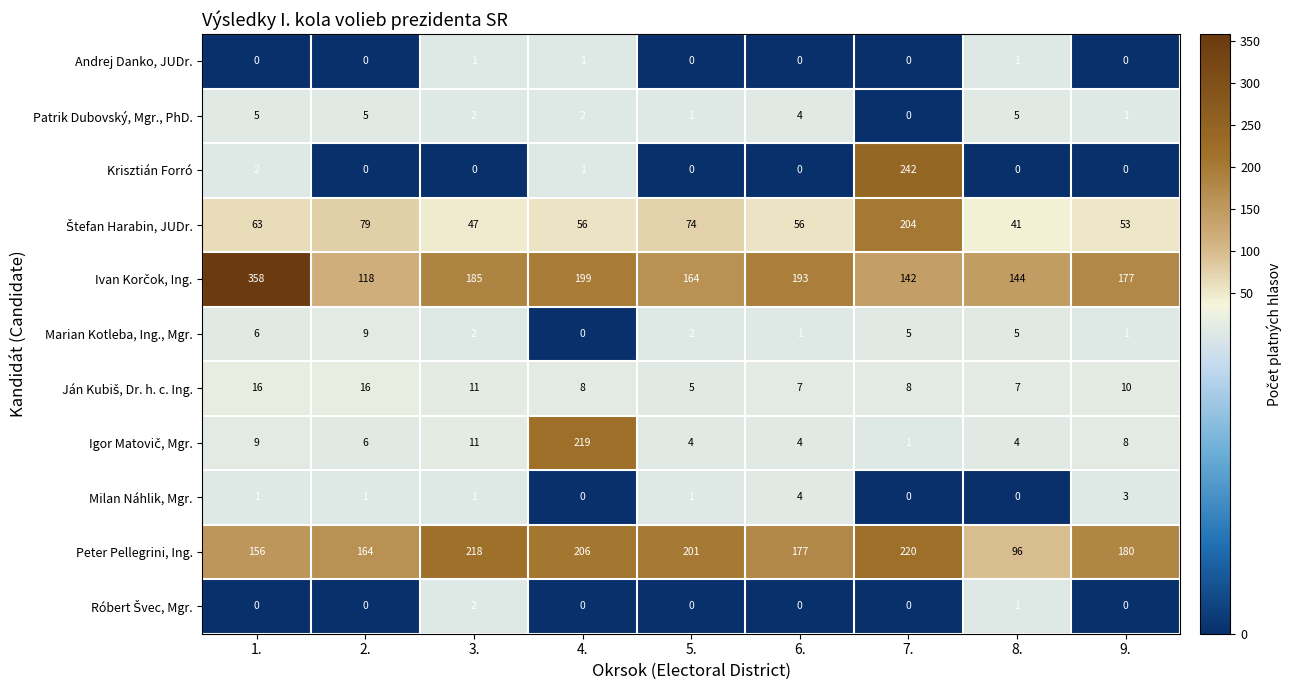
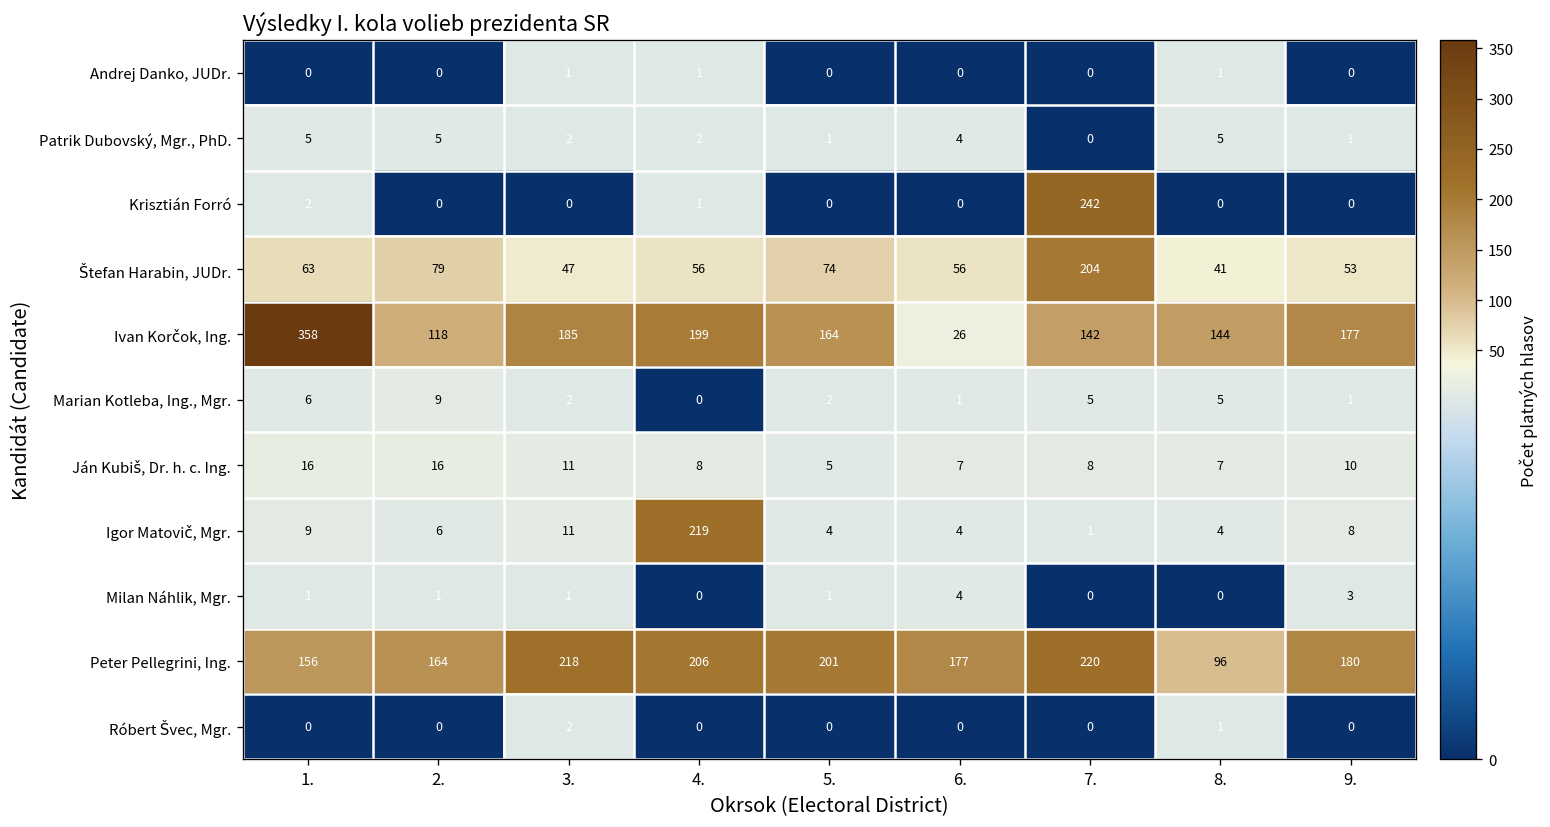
  {
    "Andrej Danko, JUDr.": {
      "1.": 0,
      "2.": 0,
      "5.": 0,
      "6.": 0,
      "7.": 0,
      "9.": 0
    },
    "Patrik Dubovský, Mgr., PhD.": {
      "1.": 5,
      "2.": 5,
      "6.": 4,
      "7.": 0,
      "8.": 5
    },
    "Krisztián Forró": {
      "2.": 0,
      "3.": 0,
      "5.": 0,
      "6.": 0,
      "7.": 242,
      "8.": 0,
      "9.": 0
    },
    "Štefan Harabin, JUDr.": {
      "1.": 63,
      "2.": 79,
      "3.": 47,
      "4.": 56,
      "5.": 74,
      "6.": 56,
      "7.": 204,
      "8.": 41,
      "9.": 53
    },
    "Ivan Korčok, Ing.": {
      "1.": 358,
      "2.": 118,
      "3.": 185,
      "4.": 199,
      "5.": 164,
-     "6.": 193,
+     "6.": 26,
      "7.": 142,
      "8.": 144,
      "9.": 177
    },
    "Marian Kotleba, Ing., Mgr.": {
      "1.": 6,
      "2.": 9,
      "4.": 0,
      "7.": 5,
      "8.": 5
    },
    "Ján Kubiš, Dr. h. c. Ing.": {
      "1.": 16,
      "2.": 16,
      "3.": 11,
      "4.": 8,
      "5.": 5,
      "6.": 7,
      "7.": 8,
      "8.": 7,
      "9.": 10
    },
    "Igor Matovič, Mgr.": {
      "1.": 9,
      "2.": 6,
      "3.": 11,
      "4.": 219,
      "5.": 4,
      "6.": 4,
      "8.": 4,
      "9.": 8
    },
    "Milan Náhlik, Mgr.": {
      "4.": 0,
      "6.": 4,
      "7.": 0,
      "8.": 0,
      "9.": 3
    },
    "Peter Pellegrini, Ing.": {
      "1.": 156,
      "2.": 164,
      "3.": 218,
      "4.": 206,
      "5.": 201,
      "6.": 177,
      "7.": 220,
      "8.": 96,
      "9.": 180
    },
    "Róbert Švec, Mgr.": {
      "1.": 0,
      "2.": 0,
      "4.": 0,
      "5.": 0,
      "6.": 0,
      "7.": 0,
      "9.": 0
    }
  }
